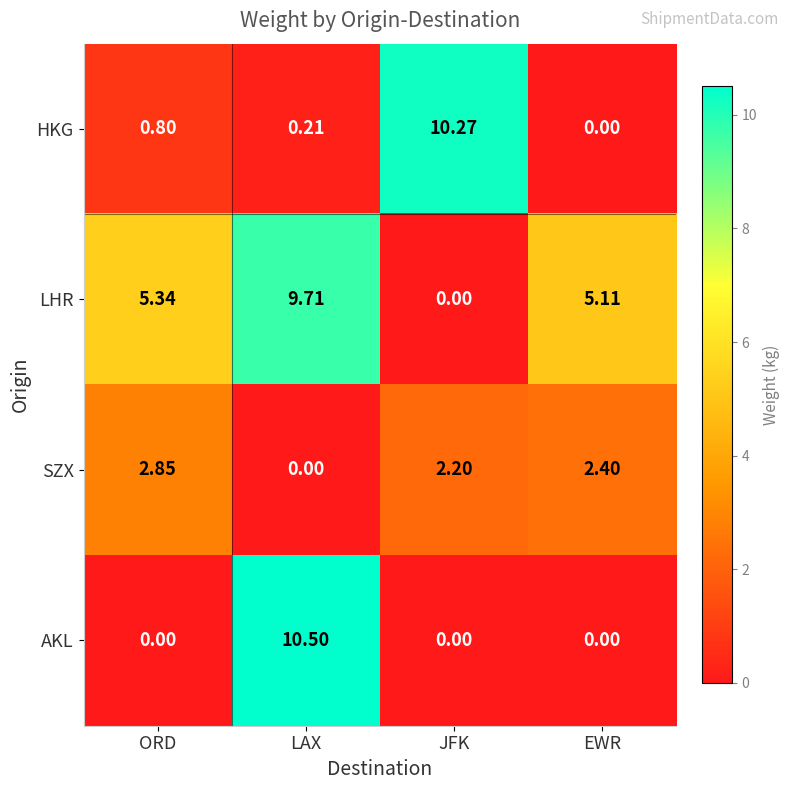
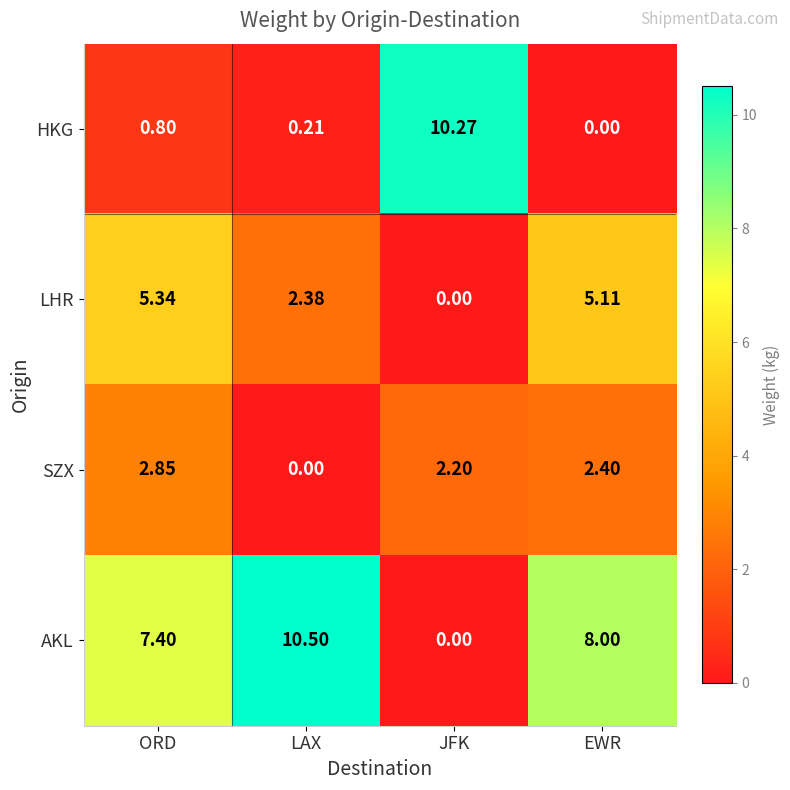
  {
    "HKG": {
      "ORD": 0.80,
      "LAX": 0.21,
      "JFK": 10.27,
      "EWR": 0.00
    },
    "LHR": {
      "ORD": 5.34,
-     "LAX": 9.71,
+     "LAX": 2.38,
      "JFK": 0.00,
      "EWR": 5.11
    },
    "SZX": {
      "ORD": 2.85,
      "LAX": 0.00,
      "JFK": 2.20,
      "EWR": 2.40
    },
    "AKL": {
-     "ORD": 0.00,
+     "ORD": 7.40,
      "LAX": 10.50,
      "JFK": 0.00,
-     "EWR": 0.00
+     "EWR": 8.00
    }
  }
